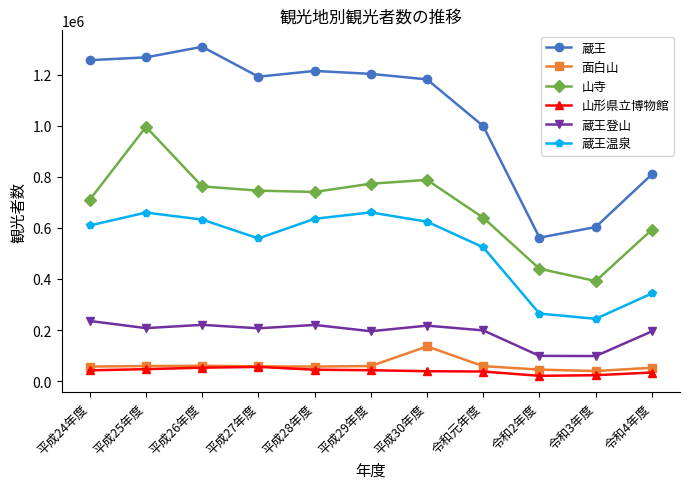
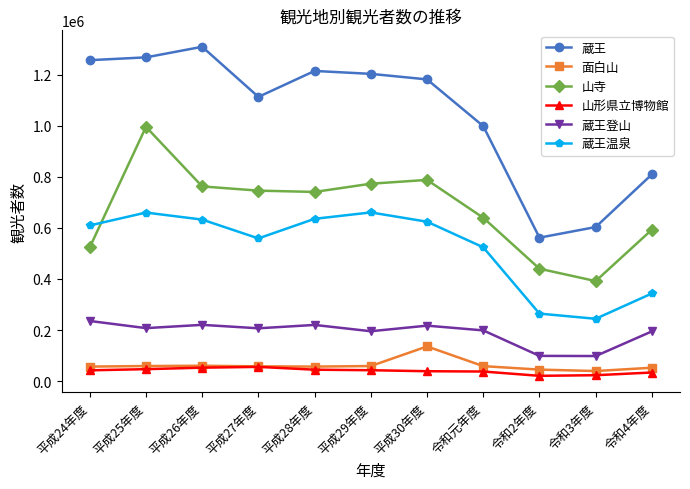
  {
    "蔵王": {
      "平成24年度": 1260000,
      "平成25年度": 1270000,
      "平成26年度": 1310000,
-     "平成27年度": 1190000,
+     "平成27年度": 1110000,
      "平成28年度": 1210000,
      "平成29年度": 1200000,
      "平成30年度": 1180000,
      "令和元年度": 1000000,
      "令和2年度": 560000,
      "令和3年度": 600000,
      "令和4年度": 810000
    },
    "面白山": {
      "平成24年度": 60000,
      "平成25年度": 60000,
      "平成28年度": 60000,
      "平成29年度": 60000,
      "平成30年度": 140000,
      "令和元年度": 60000,
      "令和2年度": 50000,
      "令和3年度": 40000,
      "令和4年度": 50000
    },
    "山寺": {
-     "平成24年度": 710000,
+     "平成24年度": 520000,
      "平成25年度": 1000000,
      "平成26年度": 760000,
      "平成27年度": 750000,
      "平成28年度": 740000,
      "平成29年度": 770000,
      "平成30年度": 790000,
      "令和元年度": 640000,
      "令和2年度": 440000,
      "令和3年度": 390000,
      "令和4年度": 590000
    },
    "山形県立博物館": {
      "平成24年度": 40000,
      "平成25年度": 50000,
      "平成28年度": 40000,
      "平成29年度": 40000,
      "平成30年度": 40000,
      "令和元年度": 40000,
      "令和2年度": 20000,
      "令和3年度": 20000,
      "令和4年度": 30000
    },
    "蔵王登山": {
      "平成24年度": 240000,
      "平成25年度": 210000,
      "平成26年度": 220000,
      "平成27年度": 210000,
      "平成28年度": 220000,
      "平成29年度": 200000,
      "平成30年度": 220000,
      "令和元年度": 200000,
      "令和2年度": 100000,
      "令和3年度": 100000,
      "令和4年度": 190000
    },
    "蔵王温泉": {
      "平成24年度": 610000,
      "平成25年度": 660000,
      "平成26年度": 630000,
      "平成27年度": 560000,
      "平成28年度": 640000,
      "平成29年度": 660000,
      "平成30年度": 620000,
      "令和元年度": 520000,
      "令和2年度": 260000,
      "令和3年度": 240000,
      "令和4年度": 340000
    }
  }
